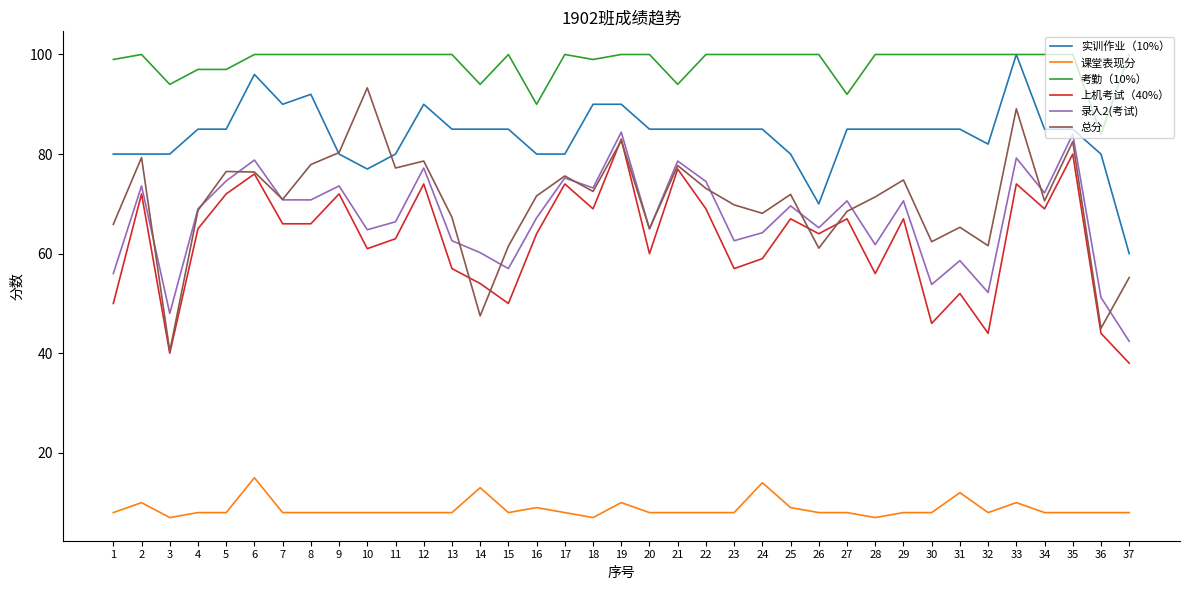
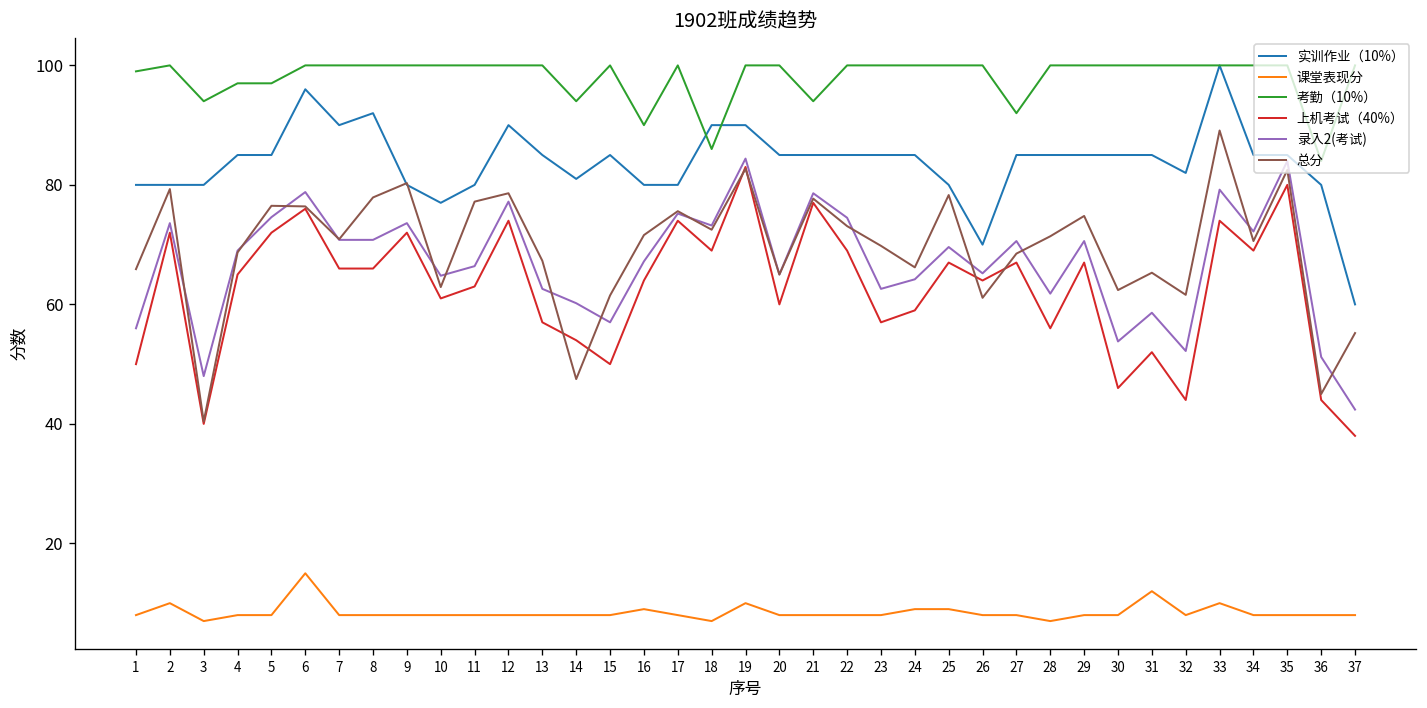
  {
    "实训作业（10%）": {
      "1": 80,
      "2": 80,
      "3": 80,
      "4": 85,
      "5": 85,
      "6": 96,
      "7": 90,
      "8": 92,
      "10": 77,
      "11": 80,
      "12": 90,
      "13": 85,
-     "14": 85,
+     "14": 81,
      "15": 85,
      "16": 80,
      "17": 80,
      "18": 90,
      "19": 90,
      "20": 85,
      "21": 85,
      "22": 85,
      "23": 85,
      "24": 85,
      "25": 80,
      "26": 70,
      "27": 85,
      "28": 85,
      "29": 85,
      "30": 85,
      "31": 85,
      "32": 82,
      "34": 85,
      "36": 80,
      "37": 60
    },
    "课堂表现分": {
      "1": 8,
      "2": 10,
      "3": 7,
      "4": 8,
      "5": 8,
      "6": 15,
      "7": 8,
      "8": 8,
      "9": 8,
      "10": 8,
      "11": 8,
      "12": 8,
      "13": 8,
-     "14": 13,
+     "14": 8,
      "15": 8,
      "16": 9,
      "17": 8,
      "18": 7,
      "19": 10,
      "20": 8,
      "21": 8,
      "22": 8,
      "23": 8,
-     "24": 14,
+     "24": 9,
      "25": 9,
      "26": 8,
      "27": 8,
      "28": 7,
      "29": 8,
      "30": 8,
      "31": 12,
      "32": 8,
      "33": 10,
      "34": 8,
      "35": 8,
      "36": 8,
      "37": 8
    },
    "考勤（10%）": {
      "1": 99,
      "2": 100,
      "3": 94,
      "4": 97,
      "5": 97,
      "6": 100,
      "7": 100,
      "8": 100,
      "9": 100,
      "10": 100,
      "11": 100,
      "12": 100,
      "13": 100,
      "14": 94,
      "15": 100,
      "16": 90,
      "17": 100,
-     "18": 99,
+     "18": 86,
      "19": 100,
      "20": 100,
      "21": 94,
      "22": 100,
      "23": 100,
      "24": 100,
      "25": 100,
      "26": 100,
      "27": 92,
      "28": 100,
      "29": 100,
      "30": 100,
      "31": 100,
      "32": 100,
      "34": 100
    },
    "上机考试（40%）": {
      "1": 50,
      "2": 72,
      "4": 65,
      "5": 72,
      "7": 66,
      "8": 66,
      "9": 72,
      "10": 61,
      "11": 63,
      "12": 74,
      "13": 57,
      "14": 54,
      "15": 50,
      "16": 64,
      "17": 74,
      "18": 69,
      "20": 60,
      "21": 77,
      "22": 69,
      "23": 57,
      "24": 59,
      "25": 67,
      "26": 64,
      "27": 67,
      "28": 56,
      "29": 67,
      "30": 46,
      "31": 52,
      "32": 44,
      "33": 74,
      "34": 69,
      "35": 80,
      "36": 44,
      "37": 38
    },
    "录入2(考试)": {
      "1": 56,
      "2": 74,
      "3": 48,
      "5": 75,
      "6": 79,
      "8": 71,
      "9": 74,
      "10": 65,
      "11": 66,
      "12": 77,
      "13": 63,
      "14": 60,
      "15": 57,
      "16": 67,
      "18": 73,
      "19": 84,
      "21": 79,
      "22": 75,
      "23": 63,
      "24": 64,
      "25": 70,
      "26": 65,
      "27": 71,
      "28": 62,
      "29": 71,
      "30": 54,
      "31": 59,
      "32": 52,
      "33": 79,
      "34": 72,
      "36": 51,
      "37": 42
    },
    "总分": {
      "1": 66,
      "2": 79,
      "5": 77,
      "8": 78,
-     "10": 93,
+     "10": 63,
      "11": 77,
      "12": 79,
      "13": 67,
      "14": 48,
      "15": 62,
      "16": 72,
      "18": 73,
      "21": 78,
      "22": 73,
      "23": 70,
-     "24": 68,
-     "25": 72,
+     "24": 66,
+     "25": 78,
      "26": 61,
      "27": 69,
      "28": 71,
      "29": 75,
      "30": 62,
      "31": 65,
      "32": 62,
      "33": 89,
      "34": 71,
      "35": 83,
      "36": 45,
      "37": 55
    }
  }
